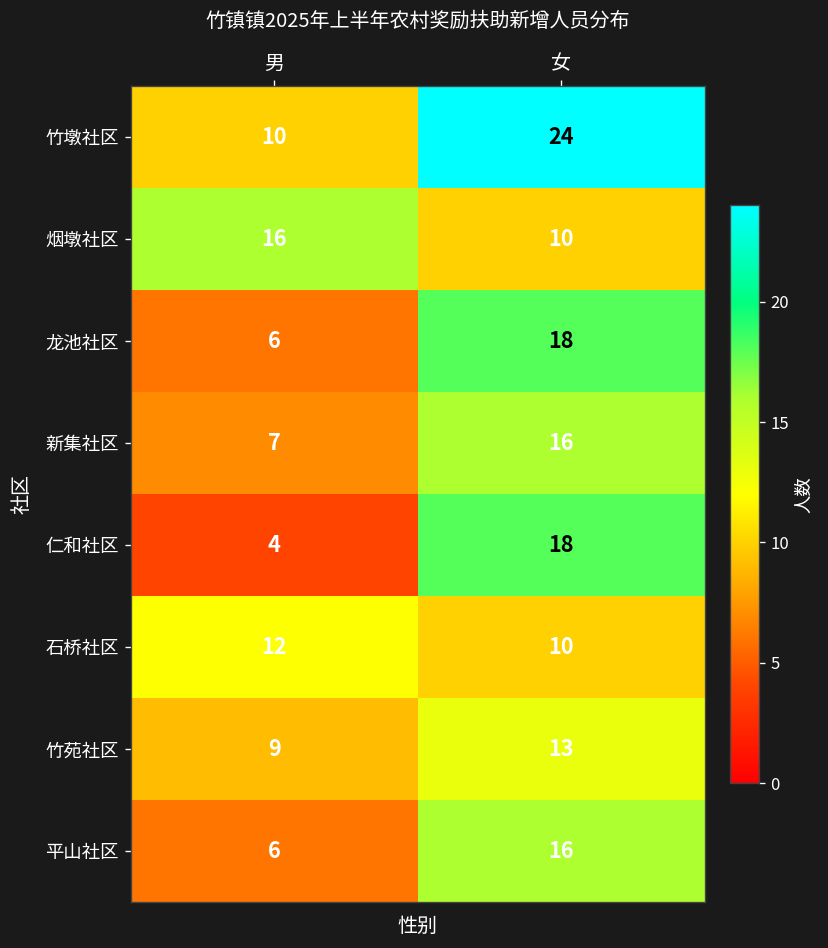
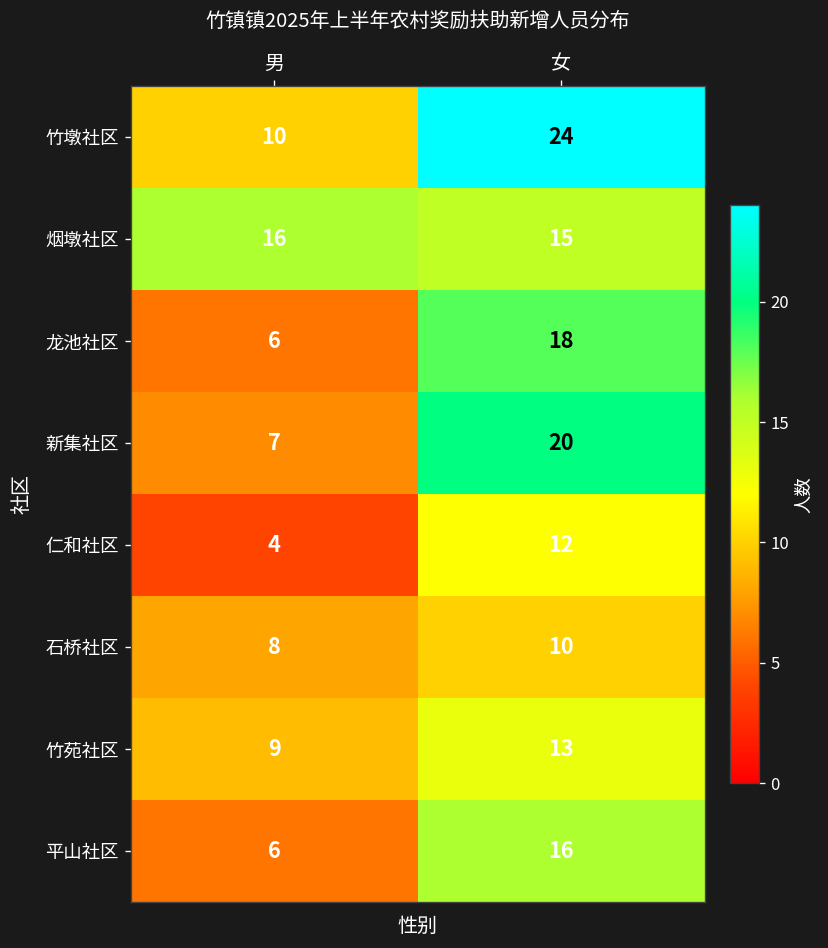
  {
    "竹墩社区": {
      "男": 10,
      "女": 24
    },
    "烟墩社区": {
      "男": 16,
-     "女": 10
+     "女": 15
    },
    "龙池社区": {
      "男": 6,
      "女": 18
    },
    "新集社区": {
      "男": 7,
-     "女": 16
+     "女": 20
    },
    "仁和社区": {
      "男": 4,
-     "女": 18
+     "女": 12
    },
    "石桥社区": {
-     "男": 12,
+     "男": 8,
      "女": 10
    },
    "竹苑社区": {
      "男": 9,
      "女": 13
    },
    "平山社区": {
      "男": 6,
      "女": 16
    }
  }
